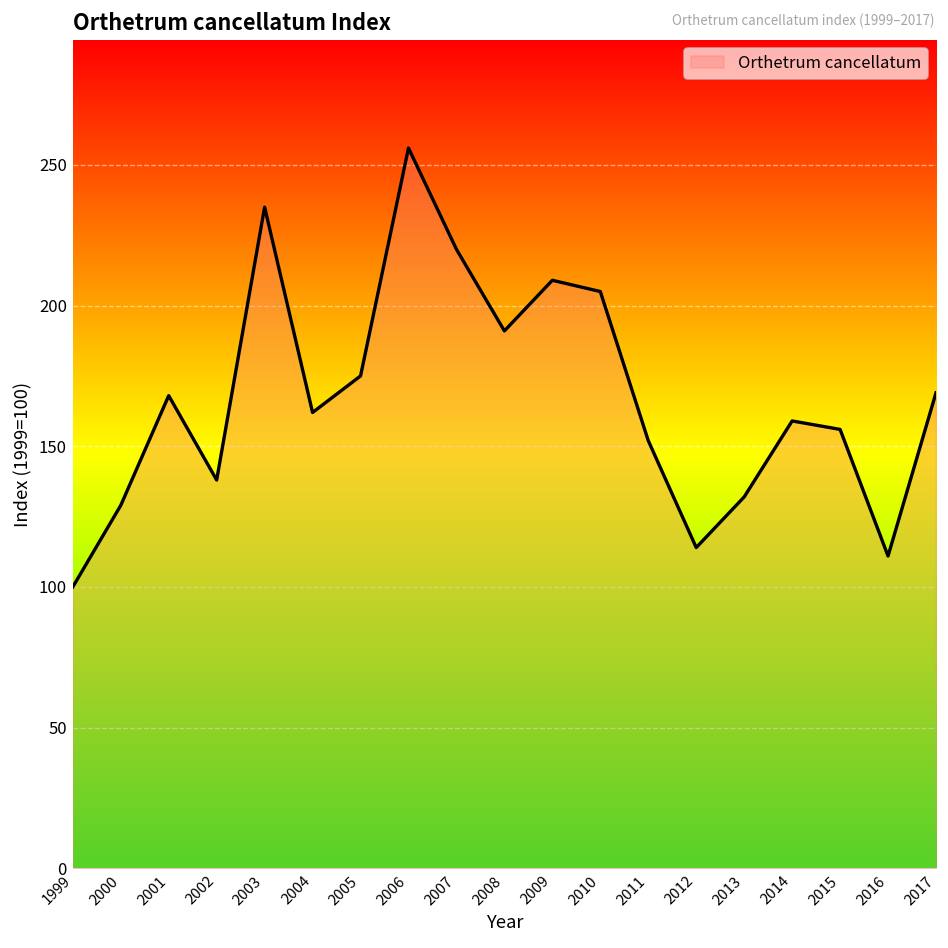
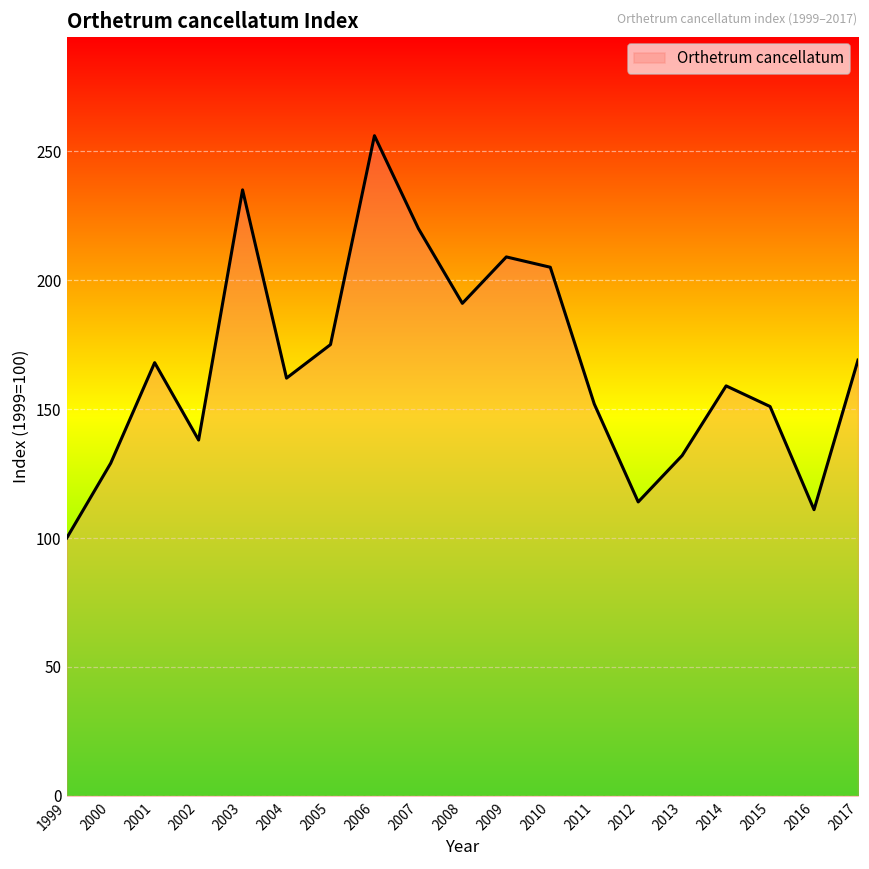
  {
    "1999": 100,
    "2000": 129,
    "2001": 168,
    "2002": 138,
    "2003": 235,
    "2004": 162,
    "2005": 175,
    "2006": 256,
    "2007": 220,
    "2008": 191,
    "2009": 209,
    "2010": 205,
    "2011": 152,
    "2012": 114,
    "2013": 132,
    "2014": 159,
-   "2015": 156,
+   "2015": 151,
    "2016": 111,
    "2017": 169
  }
